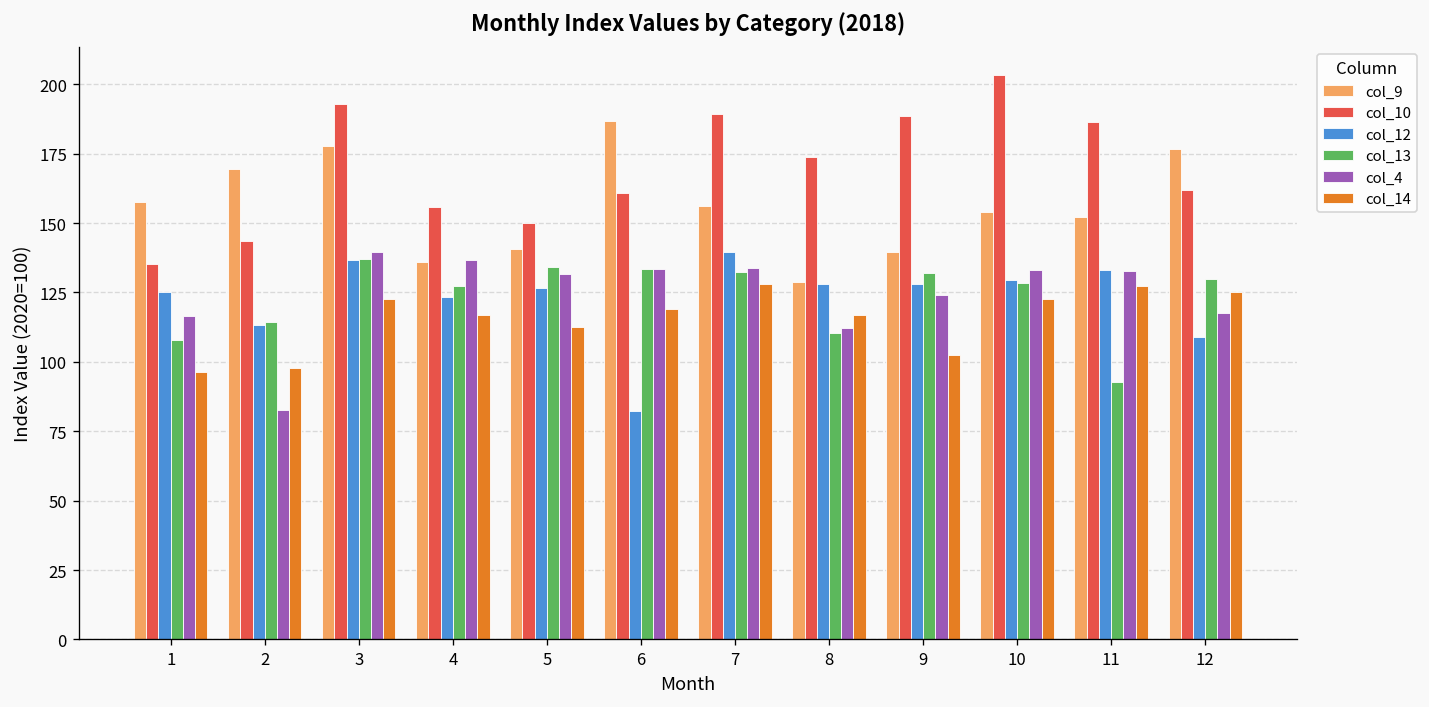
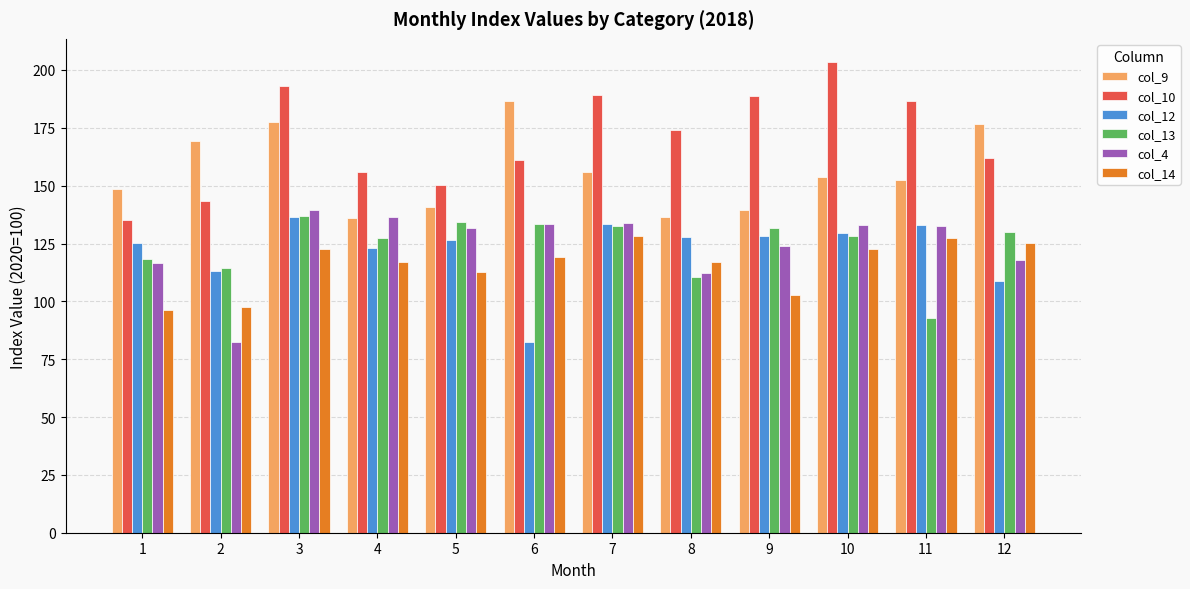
  {
    "col_9": {
-     "1": 158,
+     "1": 149,
      "2": 170,
      "3": 178,
      "4": 136,
      "5": 141,
      "6": 187,
      "7": 156,
-     "8": 129,
+     "8": 136,
      "9": 140,
      "10": 154,
      "11": 152,
      "12": 177
    },
    "col_12": {
      "1": 125,
      "2": 113,
      "3": 137,
      "4": 123,
      "5": 127,
      "6": 82,
-     "7": 140,
+     "7": 134,
      "8": 128,
      "9": 128,
      "10": 130,
      "11": 133,
      "12": 109
    },
    "col_13": {
-     "1": 108,
+     "1": 119,
      "2": 115,
      "3": 137,
      "4": 127,
      "5": 134,
      "6": 134,
      "7": 133,
      "8": 110,
      "9": 132,
      "10": 128,
      "11": 93,
      "12": 130
    },
    "col_4": {
      "1": 117,
      "2": 83,
      "3": 140,
      "4": 137,
      "5": 132,
      "6": 134,
      "7": 134,
      "8": 112,
      "9": 124,
      "10": 133,
      "11": 133,
      "12": 118
    }
  }
